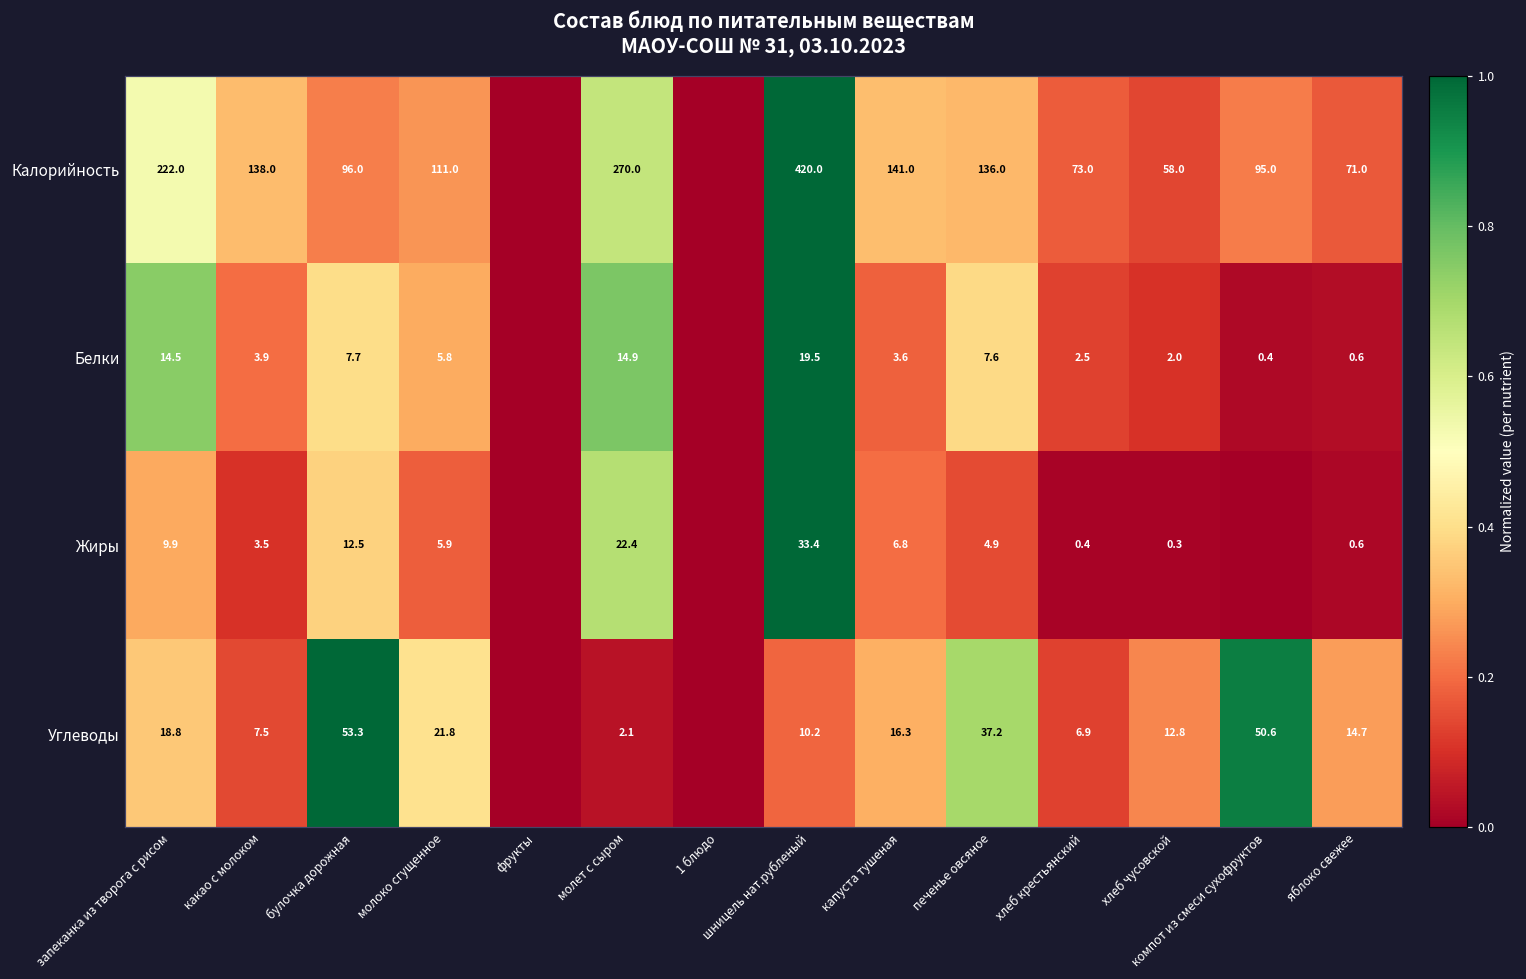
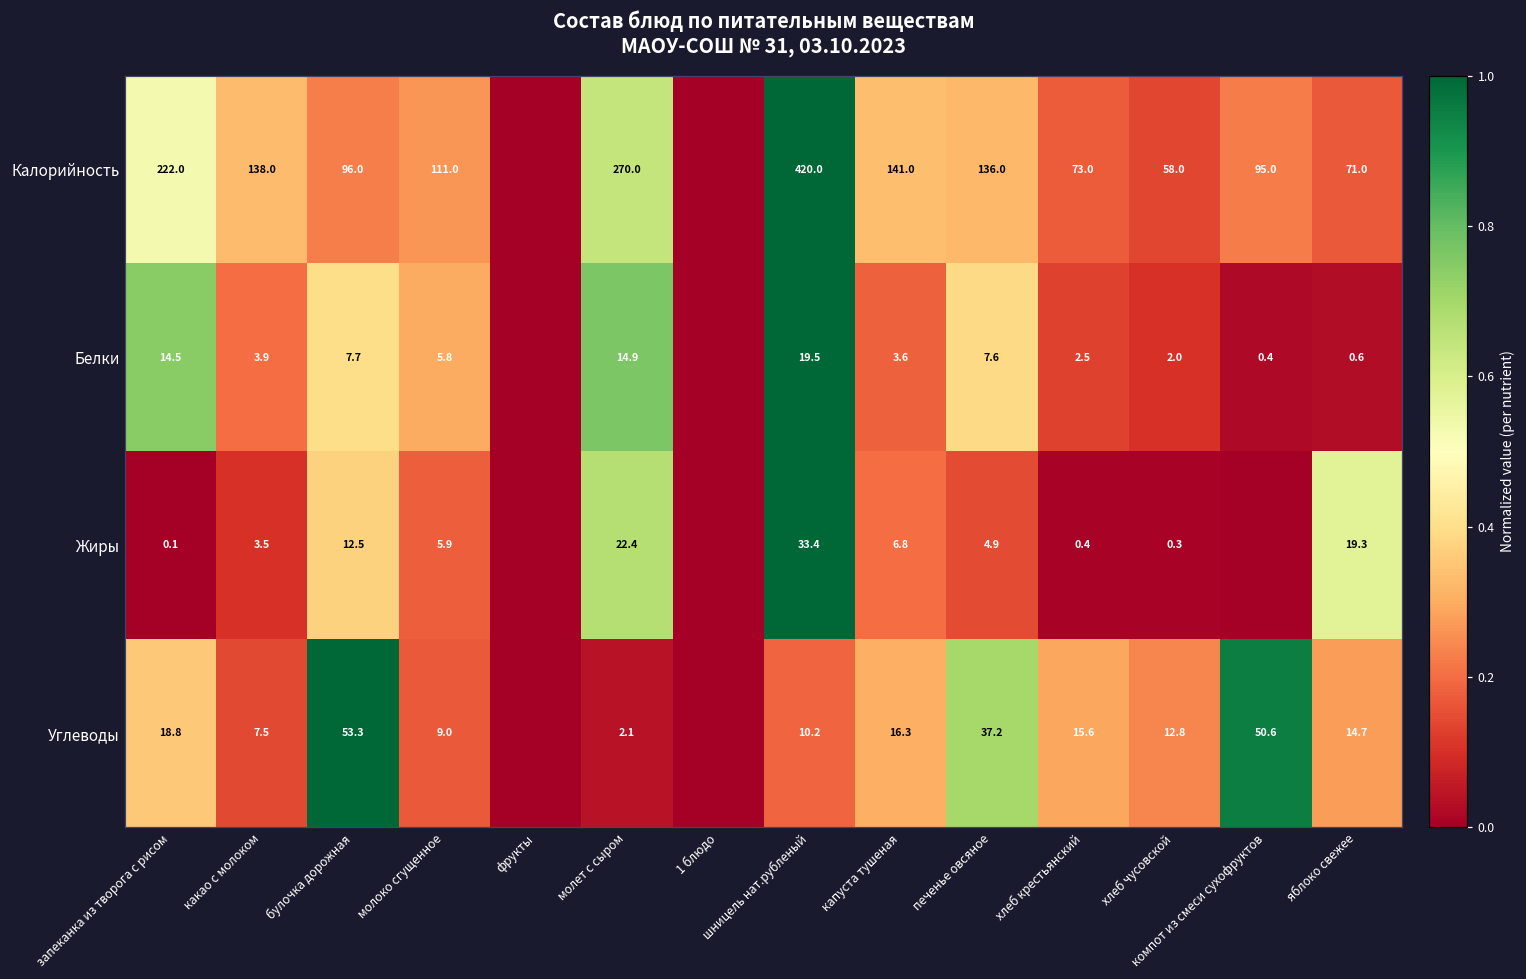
  {
    "Калорийность": {
      "запеканка из творога с рисом": 222.0,
      "какао с молоком": 138.0,
      "булочка дорожная": 96.0,
      "молоко сгущенное": 111.0,
      "молет с сыром": 270.0,
      "шницель нат.рубленый": 420.0,
      "капуста тушеная": 141.0,
      "печенье овсяное": 136.0,
      "хлеб крестьянский": 73.0,
      "хлеб чусовской": 58.0,
      "компот из смеси сухофруктов": 95.0,
      "яблоко свежее": 71.0
    },
    "Белки": {
      "запеканка из творога с рисом": 14.5,
      "какао с молоком": 3.9,
      "булочка дорожная": 7.7,
      "молоко сгущенное": 5.8,
      "молет с сыром": 14.9,
      "шницель нат.рубленый": 19.5,
      "капуста тушеная": 3.6,
      "печенье овсяное": 7.6,
      "хлеб крестьянский": 2.5,
      "хлеб чусовской": 2.0,
      "компот из смеси сухофруктов": 0.4,
      "яблоко свежее": 0.6
    },
    "Жиры": {
-     "запеканка из творога с рисом": 9.9,
+     "запеканка из творога с рисом": 0.1,
      "какао с молоком": 3.5,
      "булочка дорожная": 12.5,
      "молоко сгущенное": 5.9,
      "молет с сыром": 22.4,
      "шницель нат.рубленый": 33.4,
      "капуста тушеная": 6.8,
      "печенье овсяное": 4.9,
      "хлеб крестьянский": 0.4,
      "хлеб чусовской": 0.3,
-     "яблоко свежее": 0.6
+     "яблоко свежее": 19.3
    },
    "Углеводы": {
      "запеканка из творога с рисом": 18.8,
      "какао с молоком": 7.5,
      "булочка дорожная": 53.3,
-     "молоко сгущенное": 21.8,
+     "молоко сгущенное": 9.0,
      "молет с сыром": 2.1,
      "шницель нат.рубленый": 10.2,
      "капуста тушеная": 16.3,
      "печенье овсяное": 37.2,
-     "хлеб крестьянский": 6.9,
+     "хлеб крестьянский": 15.6,
      "хлеб чусовской": 12.8,
      "компот из смеси сухофруктов": 50.6,
      "яблоко свежее": 14.7
    }
  }
